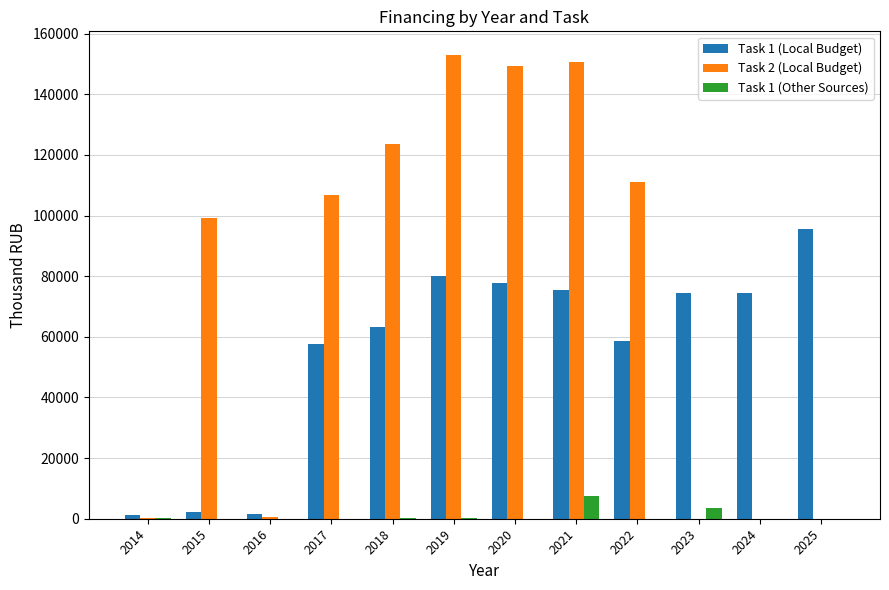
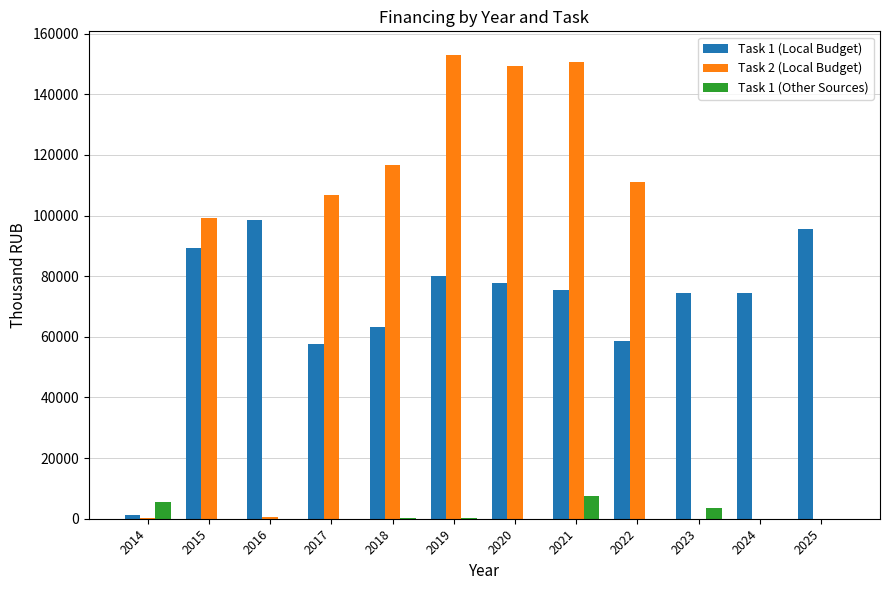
  {
    "Task 1 (Local Budget)": {
      "2014": 1000,
-     "2015": 2000,
-     "2016": 2000,
+     "2015": 89000,
+     "2016": 98000,
      "2017": 58000,
      "2018": 63000,
      "2019": 80000,
      "2020": 78000,
      "2021": 75000,
      "2022": 59000,
      "2023": 74000,
      "2024": 75000,
      "2025": 96000
    },
    "Task 2 (Local Budget)": {
      "2015": 99000,
      "2017": 107000,
-     "2018": 124000,
+     "2018": 117000,
      "2019": 153000,
      "2020": 149000,
      "2021": 151000,
      "2022": 111000,
      "2023": 0,
      "2024": 0,
      "2025": 0
    },
    "Task 1 (Other Sources)": {
-     "2014": 0,
+     "2014": 6000,
      "2021": 7000,
      "2023": 4000
    }
  }
